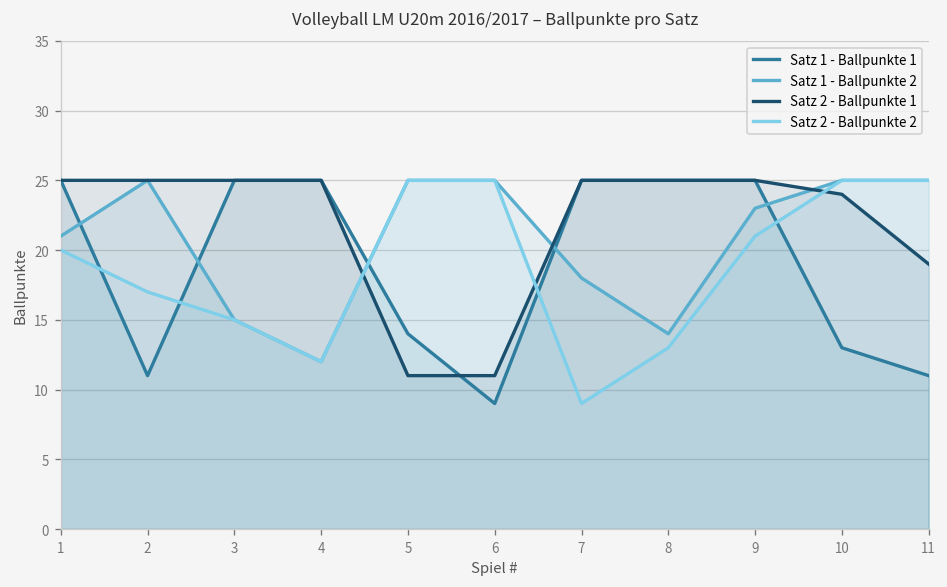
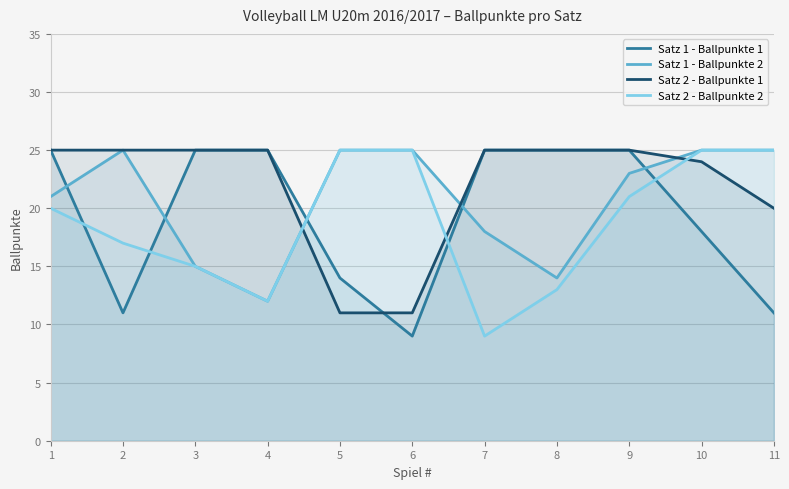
  {
    "Satz 1 - Ballpunkte 1": {
      "2": 11,
      "5": 14,
      "6": 9,
-     "10": 13,
+     "10": 18,
      "11": 11
    },
    "Satz 2 - Ballpunkte 1": {
      "5": 11,
      "6": 11,
      "10": 24,
-     "11": 19
+     "11": 20
    }
  }
